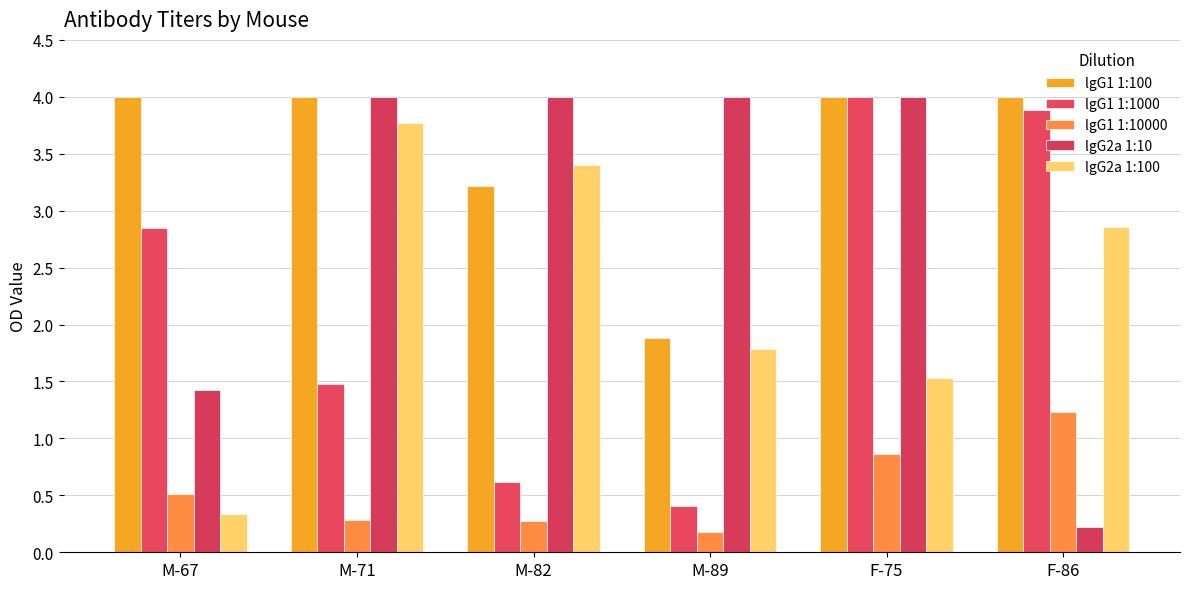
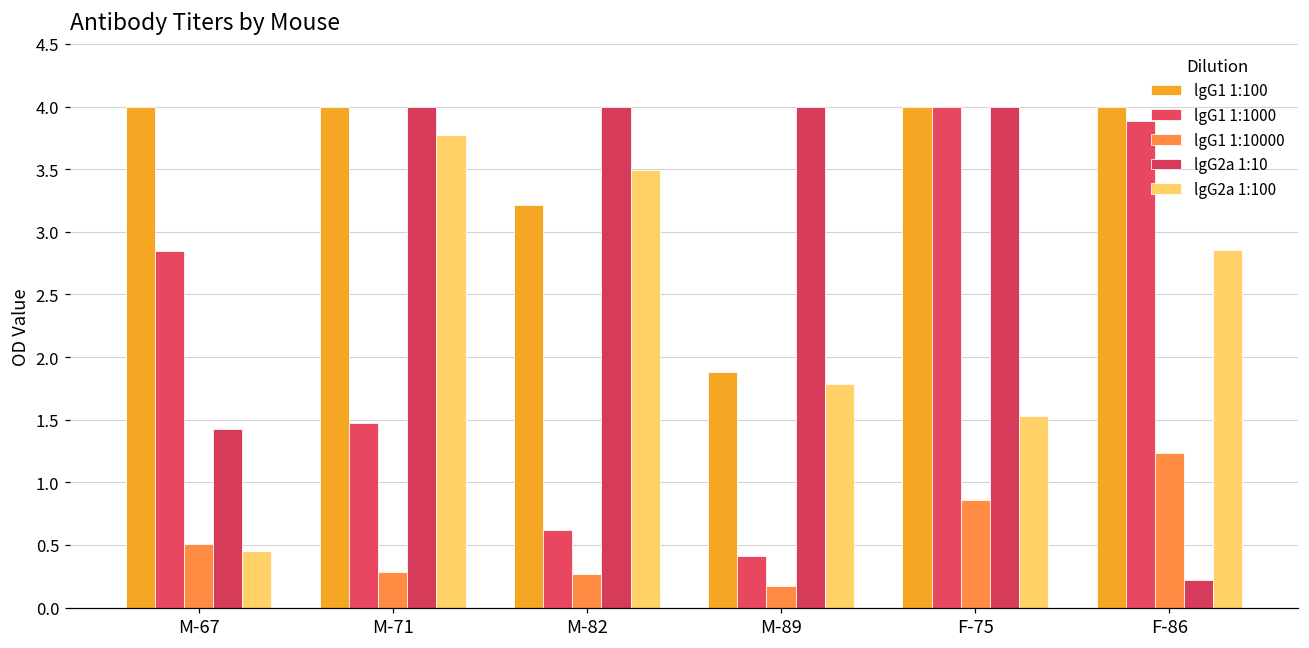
  {
    "lgG2a 1:100": {
-     "M-67": 0.34,
+     "M-67": 0.45,
      "M-71": 3.77,
-     "M-82": 3.40,
+     "M-82": 3.49,
      "M-89": 1.79,
      "F-75": 1.53,
      "F-86": 2.86
    }
  }
